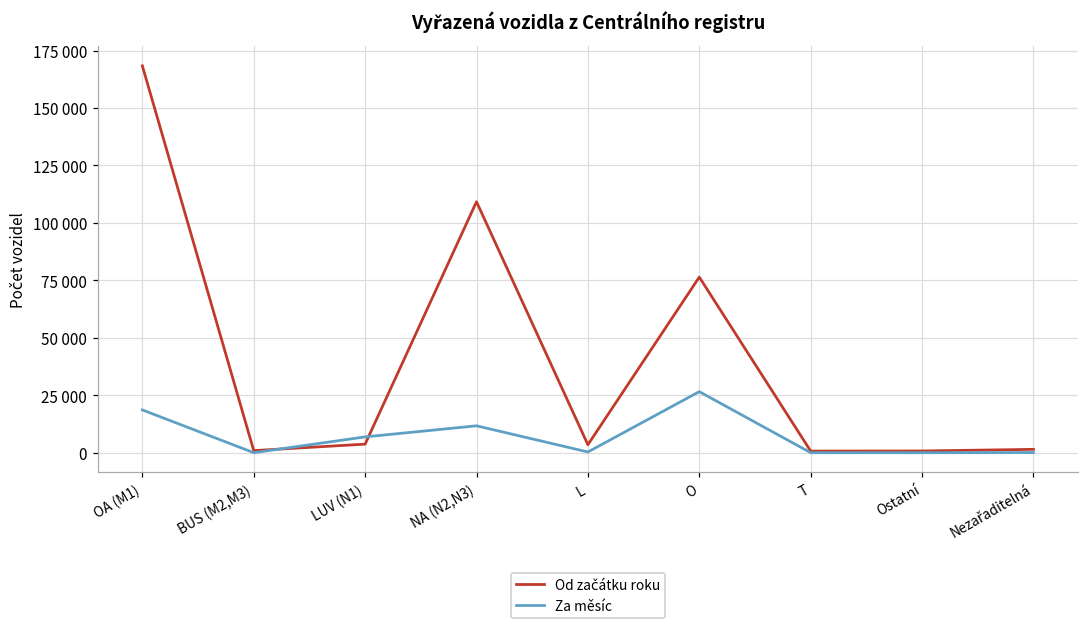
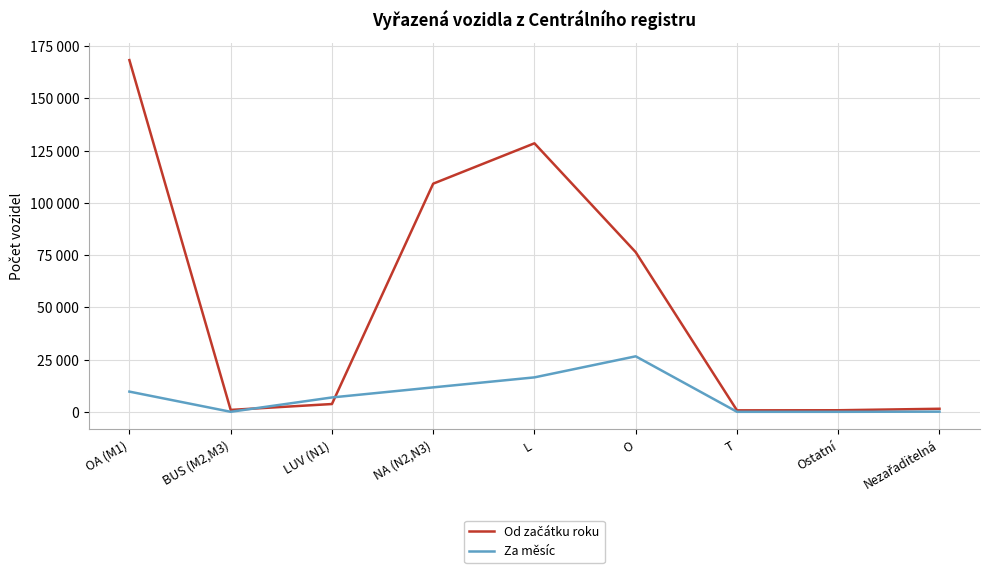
  {
    "Od začátku roku": {
      "OA (M1)": 168000,
      "LUV (N1)": 4000,
      "NA (N2,N3)": 109000,
-     "L": 4000,
+     "L": 129000,
      "O": 76000,
      "Nezařaditelná": 2000
    },
    "Za měsíc": {
-     "OA (M1)": 19000,
+     "OA (M1)": 10000,
      "LUV (N1)": 7000,
      "NA (N2,N3)": 12000,
-     "L": 0,
+     "L": 17000,
      "O": 27000,
      "Nezařaditelná": 0
    }
  }
